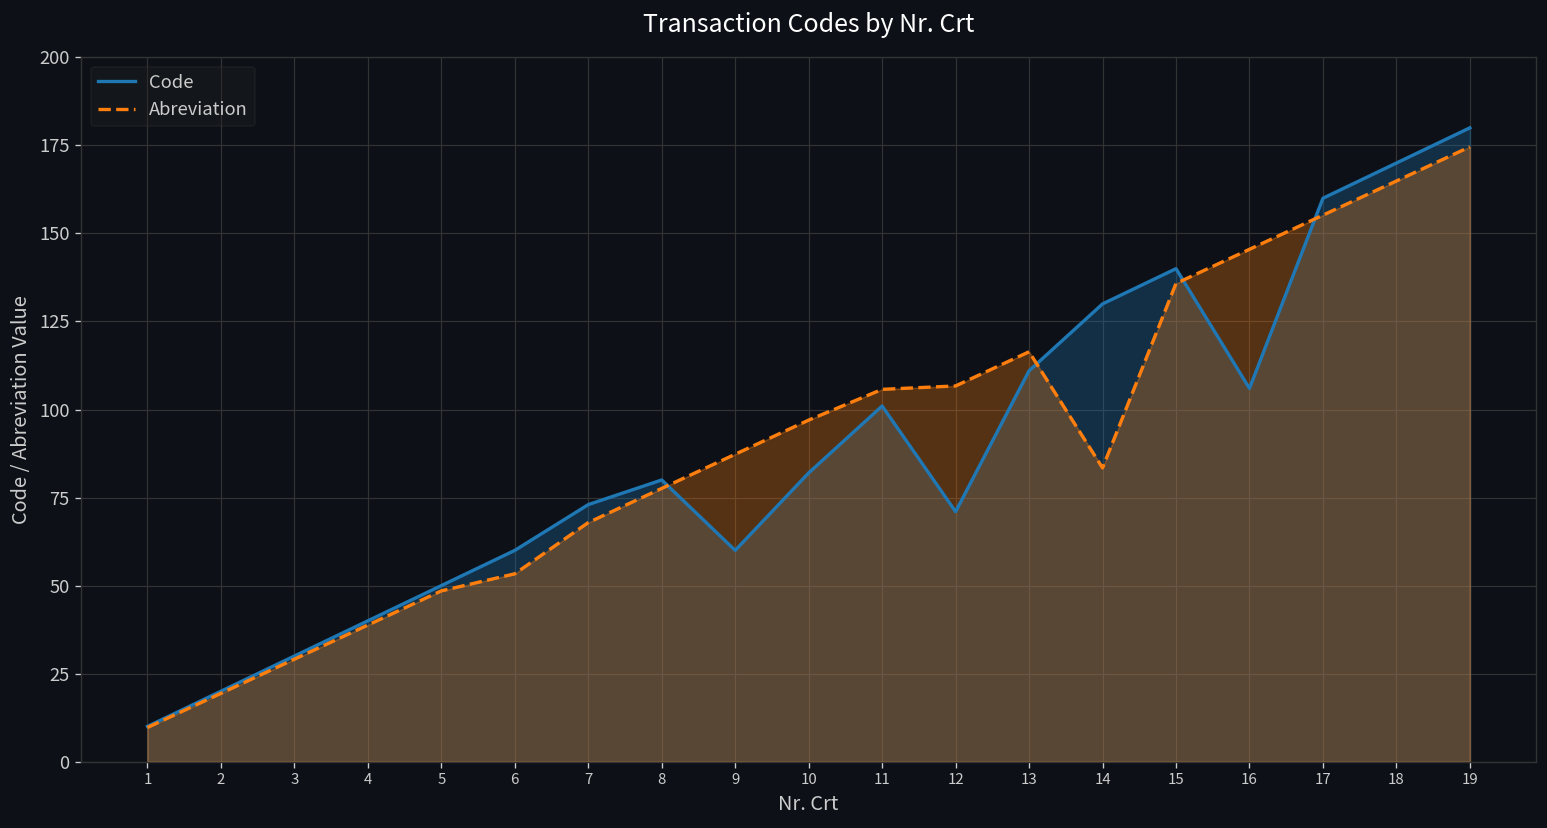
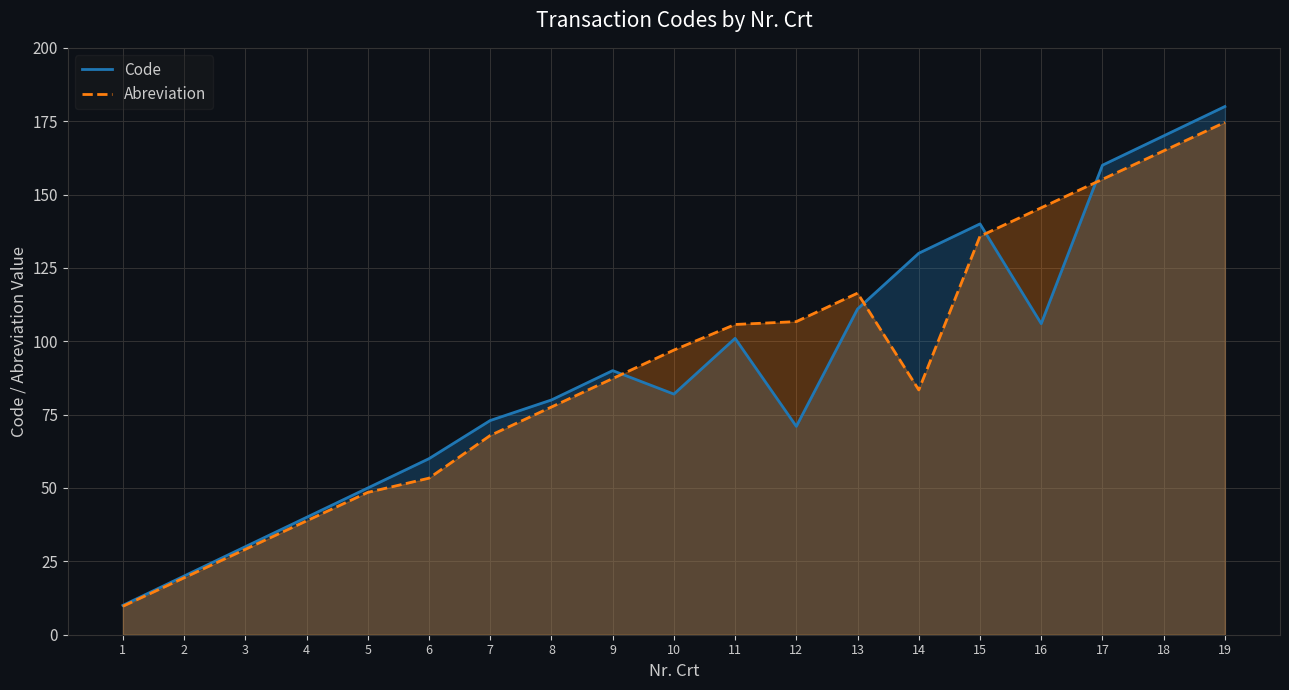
  {
    "Code": {
      "3": 30,
      "4": 40,
      "5": 50,
      "6": 60,
      "7": 73,
      "8": 80,
-     "9": 60,
+     "9": 90,
      "10": 82,
      "11": 101,
      "12": 71,
      "13": 111,
      "14": 130,
      "15": 140,
      "16": 106,
      "17": 160,
      "18": 170,
      "19": 180
    },
    "Abreviation": {
      "3": 29,
      "4": 39,
      "5": 49,
      "6": 53,
      "7": 68,
      "8": 78,
      "9": 87,
      "10": 97,
      "11": 106,
      "12": 107,
      "13": 116,
      "14": 83,
      "15": 136,
      "16": 146,
      "17": 155,
      "18": 165,
      "19": 175
    }
  }
